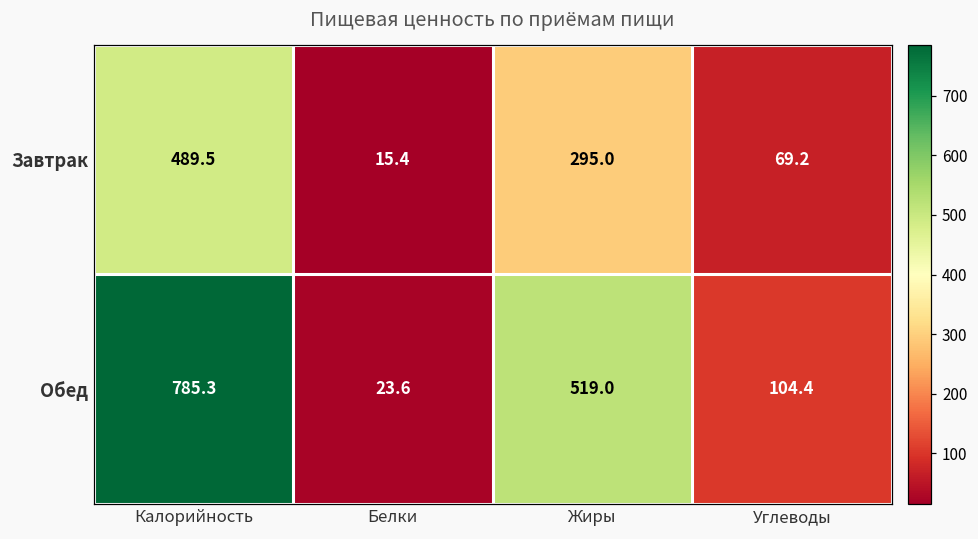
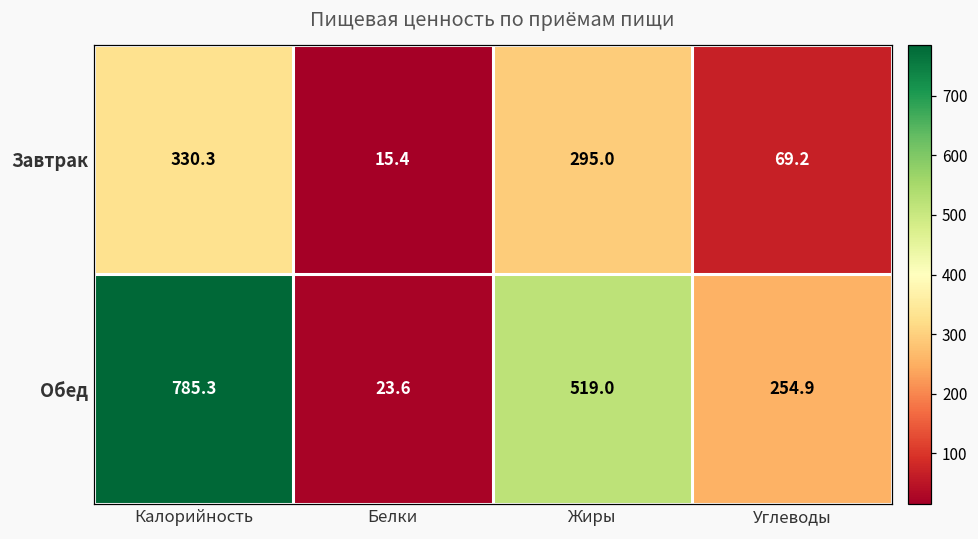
  {
    "Завтрак": {
-     "Калорийность": 489.5,
+     "Калорийность": 330.3,
      "Белки": 15.4,
      "Жиры": 295.0,
      "Углеводы": 69.2
    },
    "Обед": {
      "Калорийность": 785.3,
      "Белки": 23.6,
      "Жиры": 519.0,
-     "Углеводы": 104.4
+     "Углеводы": 254.9
    }
  }
